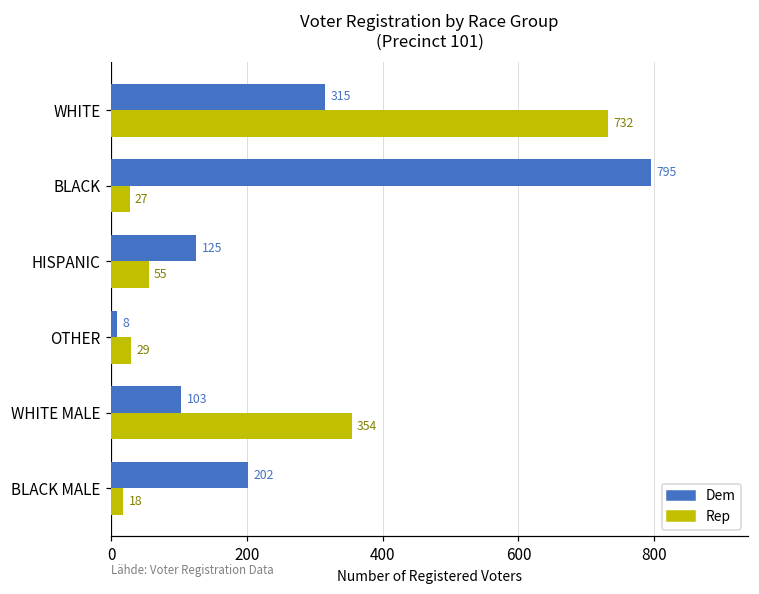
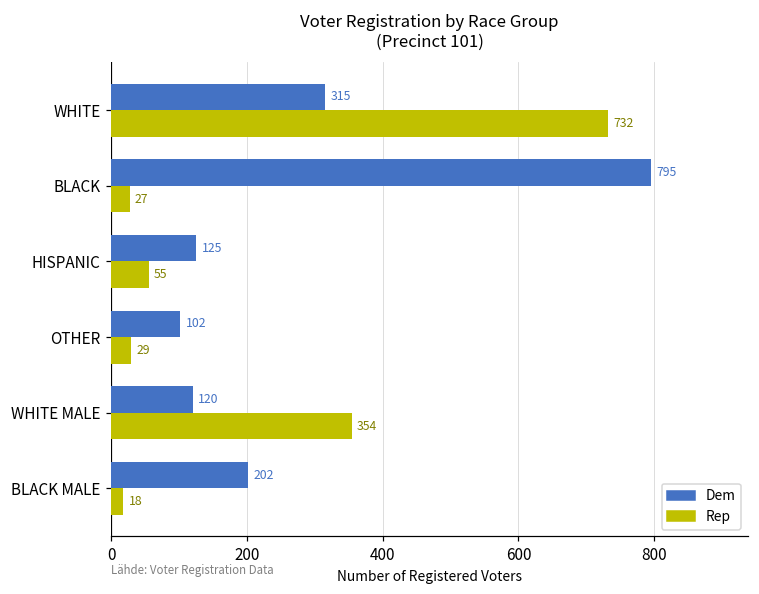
  {
    "Rep": {
      "WHITE": 732,
      "BLACK": 27,
      "HISPANIC": 55,
      "OTHER": 29,
      "WHITE MALE": 354,
      "BLACK MALE": 18
    },
    "Dem": {
      "WHITE": 315,
      "BLACK": 795,
      "HISPANIC": 125,
-     "OTHER": 8,
-     "WHITE MALE": 103,
+     "OTHER": 102,
+     "WHITE MALE": 120,
      "BLACK MALE": 202
    }
  }
